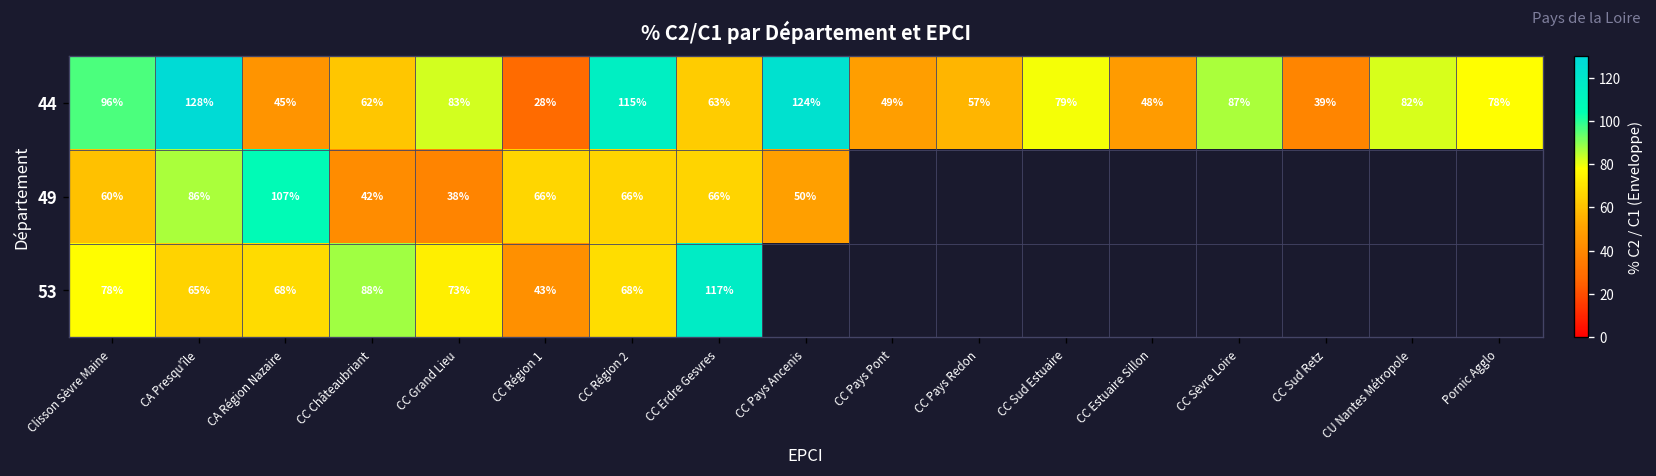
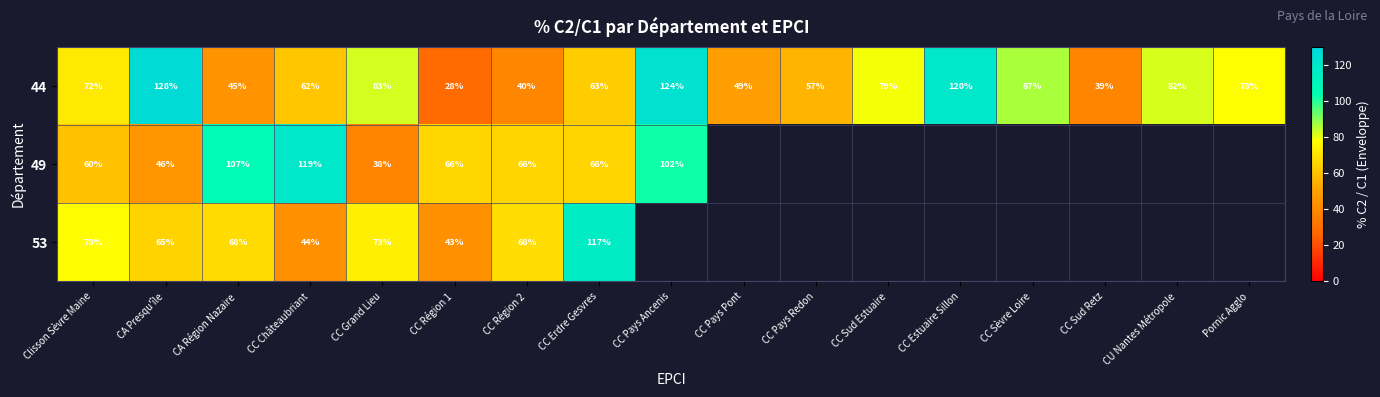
  {
    "44": {
-     "Clisson Sèvre Maine": "96%",
+     "Clisson Sèvre Maine": "72%",
      "CA Presqu'île": "128%",
      "CA Région Nazaire": "45%",
      "CC Châteaubriant": "62%",
      "CC Grand Lieu": "83%",
      "CC Région 1": "28%",
-     "CC Région 2": "115%",
+     "CC Région 2": "40%",
      "CC Erdre Gesvres": "63%",
      "CC Pays Ancenis": "124%",
      "CC Pays Pont": "49%",
      "CC Pays Redon": "57%",
      "CC Sud Estuaire": "79%",
-     "CC Estuaire Sillon": "48%",
+     "CC Estuaire Sillon": "120%",
      "CC Sèvre Loire": "87%",
      "CC Sud Retz": "39%",
      "CU Nantes Métropole": "82%",
      "Pornic Agglo": "78%"
    },
    "49": {
      "Clisson Sèvre Maine": "60%",
-     "CA Presqu'île": "86%",
+     "CA Presqu'île": "46%",
      "CA Région Nazaire": "107%",
-     "CC Châteaubriant": "42%",
+     "CC Châteaubriant": "119%",
      "CC Grand Lieu": "38%",
      "CC Région 1": "66%",
      "CC Région 2": "66%",
      "CC Erdre Gesvres": "66%",
-     "CC Pays Ancenis": "50%"
+     "CC Pays Ancenis": "102%"
    },
    "53": {
      "Clisson Sèvre Maine": "78%",
      "CA Presqu'île": "65%",
      "CA Région Nazaire": "68%",
-     "CC Châteaubriant": "88%",
+     "CC Châteaubriant": "44%",
      "CC Grand Lieu": "73%",
      "CC Région 1": "43%",
      "CC Région 2": "68%",
      "CC Erdre Gesvres": "117%"
    }
  }
